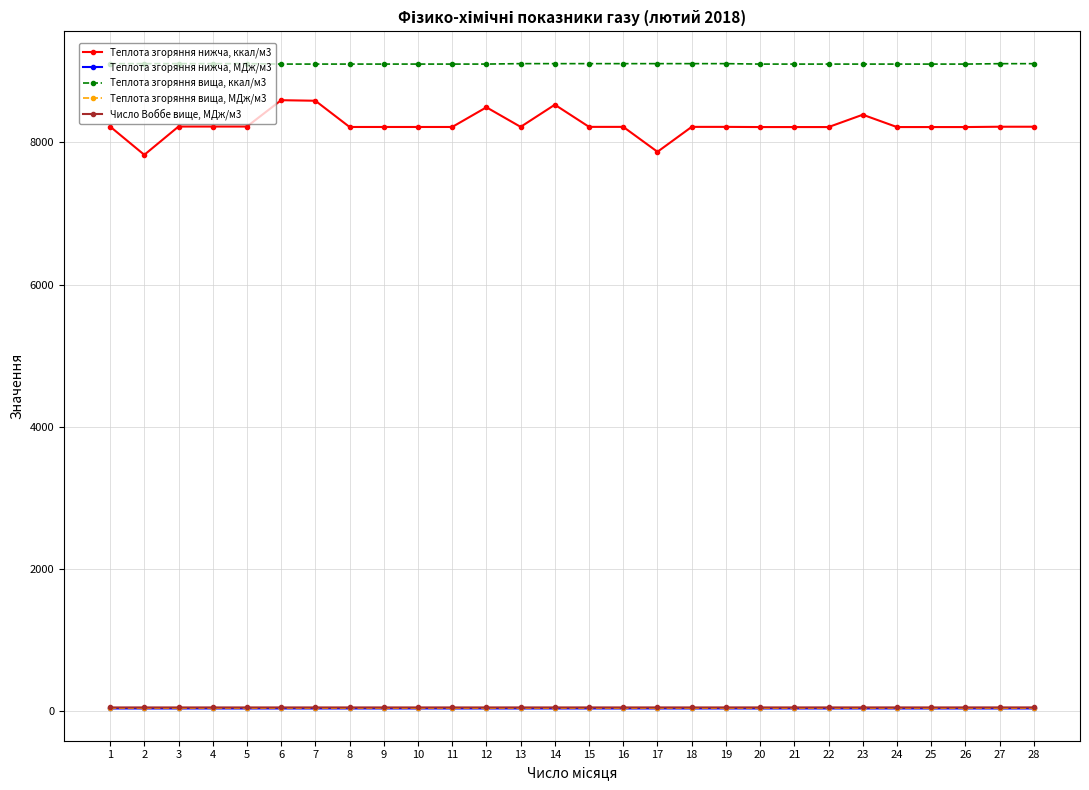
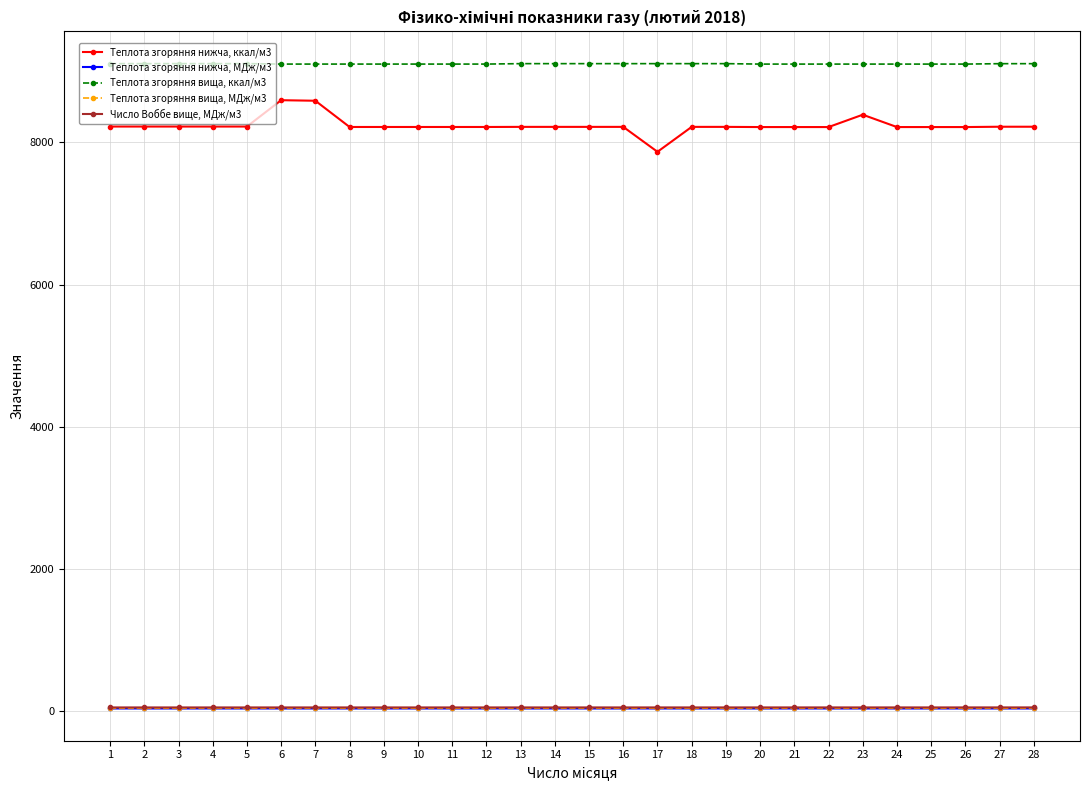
  {
    "Теплота згоряння нижча, ккал/м3": {
      "1": 8200,
-     "2": 7800,
+     "2": 8200,
      "3": 8200,
      "4": 8200,
      "5": 8200,
      "6": 8600,
      "7": 8600,
      "8": 8200,
      "9": 8200,
      "10": 8200,
      "11": 8200,
-     "12": 8500,
+     "12": 8200,
      "13": 8200,
-     "14": 8500,
+     "14": 8200,
      "15": 8200,
      "16": 8200,
      "17": 7900,
      "18": 8200,
      "19": 8200,
      "20": 8200,
      "21": 8200,
      "22": 8200,
      "23": 8400,
      "24": 8200,
      "25": 8200,
      "26": 8200,
      "27": 8200,
      "28": 8200
    },
    "Теплота згоряння вища, ккал/м3": {
      "6": 9100,
      "7": 9100,
      "8": 9100,
      "9": 9100,
      "10": 9100,
      "11": 9100,
      "12": 9100,
      "13": 9100,
      "14": 9100,
      "15": 9100,
      "16": 9100,
      "17": 9100,
      "18": 9100,
      "19": 9100,
      "20": 9100,
      "21": 9100,
      "22": 9100,
      "23": 9100,
      "24": 9100,
      "25": 9100,
      "26": 9100,
      "27": 9100,
      "28": 9100
    }
  }
